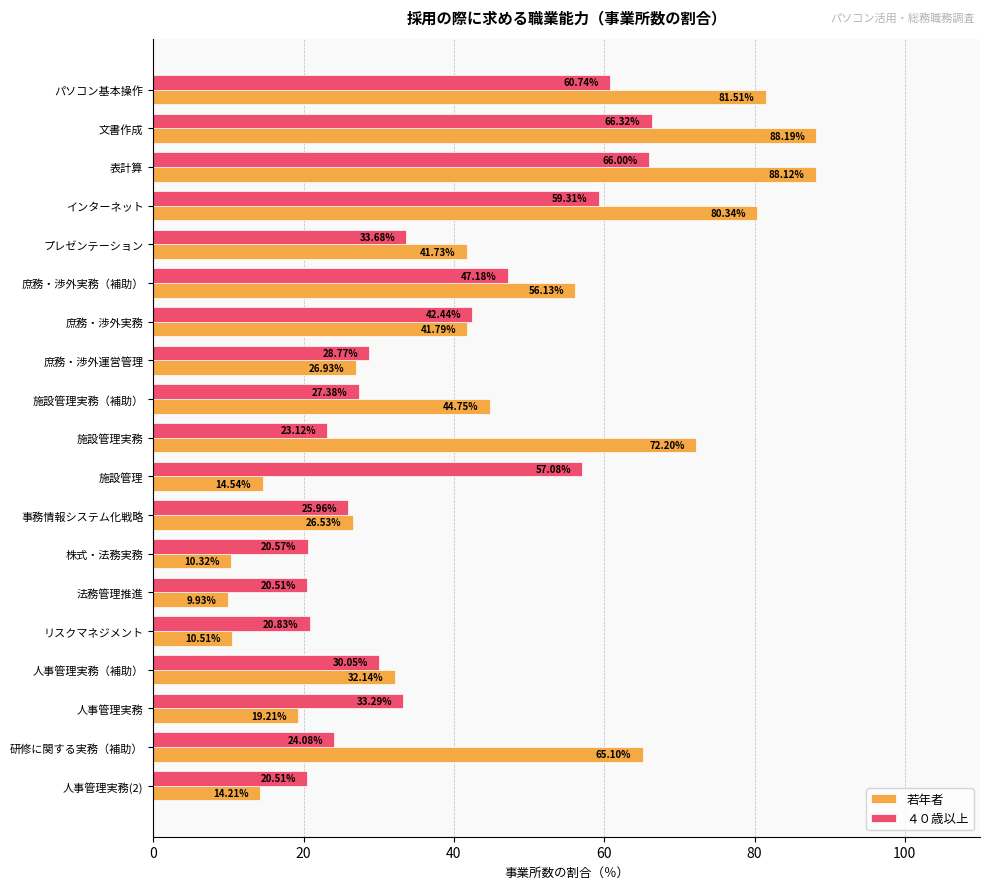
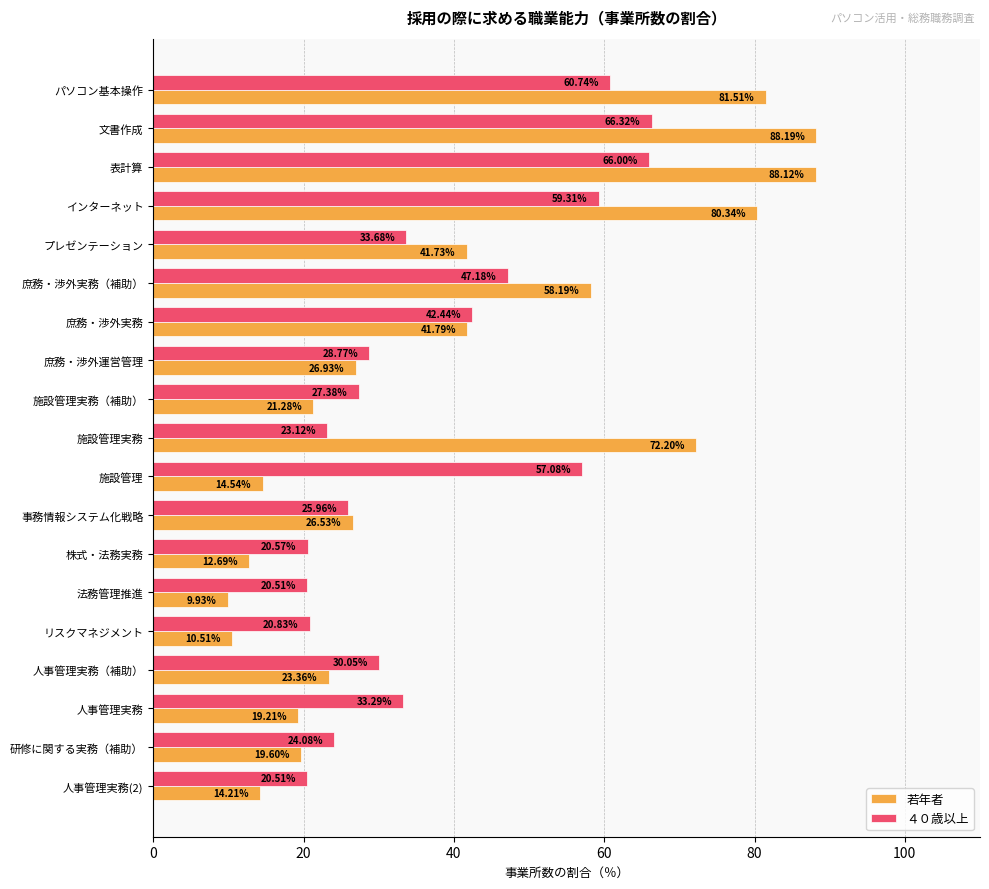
  {
    "若年者": {
      "パソコン基本操作": "81.51%",
      "文書作成": "88.19%",
      "表計算": "88.12%",
      "インターネット": "80.34%",
      "プレゼンテーション": "41.73%",
-     "庶務・渉外実務（補助）": "56.13%",
+     "庶務・渉外実務（補助）": "58.19%",
      "庶務・渉外実務": "41.79%",
      "庶務・渉外運営管理": "26.93%",
-     "施設管理実務（補助）": "44.75%",
+     "施設管理実務（補助）": "21.28%",
      "施設管理実務": "72.20%",
      "施設管理": "14.54%",
      "事務情報システム化戦略": "26.53%",
-     "株式・法務実務": "10.32%",
+     "株式・法務実務": "12.69%",
      "法務管理推進": "9.93%",
      "リスクマネジメント": "10.51%",
-     "人事管理実務（補助）": "32.14%",
+     "人事管理実務（補助）": "23.36%",
      "人事管理実務": "19.21%",
-     "研修に関する実務（補助）": "65.10%",
+     "研修に関する実務（補助）": "19.60%",
      "人事管理実務(2)": "14.21%"
    },
    "４０歳以上": {
      "パソコン基本操作": "60.74%",
      "文書作成": "66.32%",
      "表計算": "66.00%",
      "インターネット": "59.31%",
      "プレゼンテーション": "33.68%",
      "庶務・渉外実務（補助）": "47.18%",
      "庶務・渉外実務": "42.44%",
      "庶務・渉外運営管理": "28.77%",
      "施設管理実務（補助）": "27.38%",
      "施設管理実務": "23.12%",
      "施設管理": "57.08%",
      "事務情報システム化戦略": "25.96%",
      "株式・法務実務": "20.57%",
      "法務管理推進": "20.51%",
      "リスクマネジメント": "20.83%",
      "人事管理実務（補助）": "30.05%",
      "人事管理実務": "33.29%",
      "研修に関する実務（補助）": "24.08%",
      "人事管理実務(2)": "20.51%"
    }
  }
